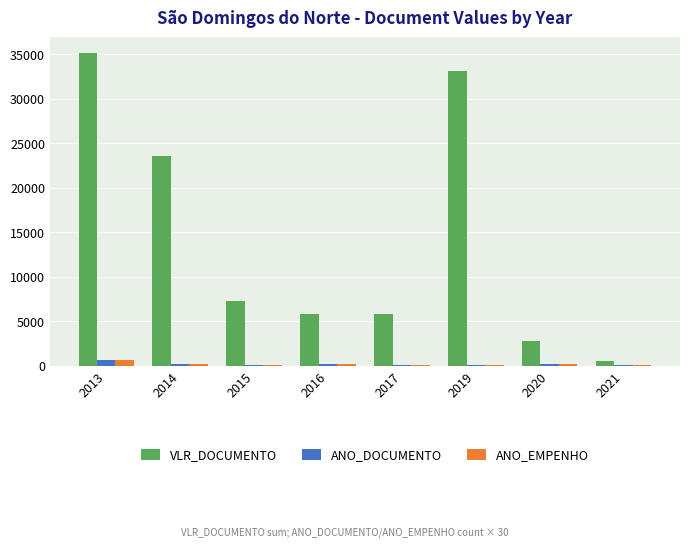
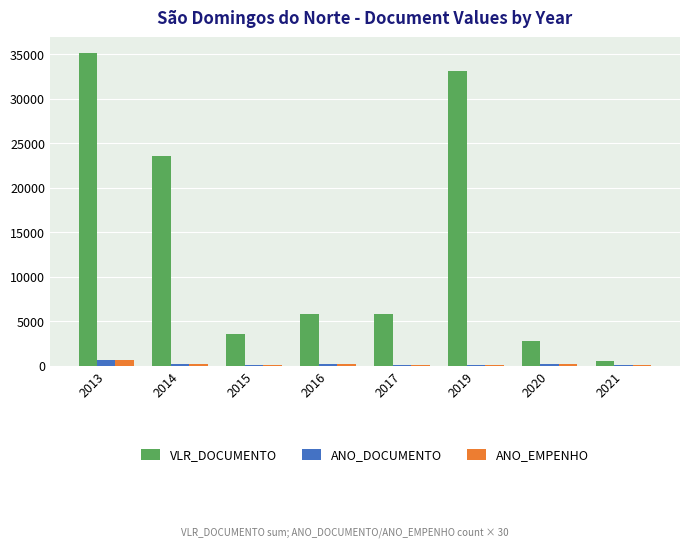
  {
    "VLR_DOCUMENTO": {
      "2013": 35000,
      "2014": 24000,
-     "2015": 7000,
+     "2015": 4000,
      "2016": 6000,
      "2017": 6000,
      "2019": 33000,
      "2020": 3000,
      "2021": 1000
    },
    "ANO_DOCUMENTO": {
      "2013": 1000
    },
    "ANO_EMPENHO": {
      "2013": 1000
    }
  }
